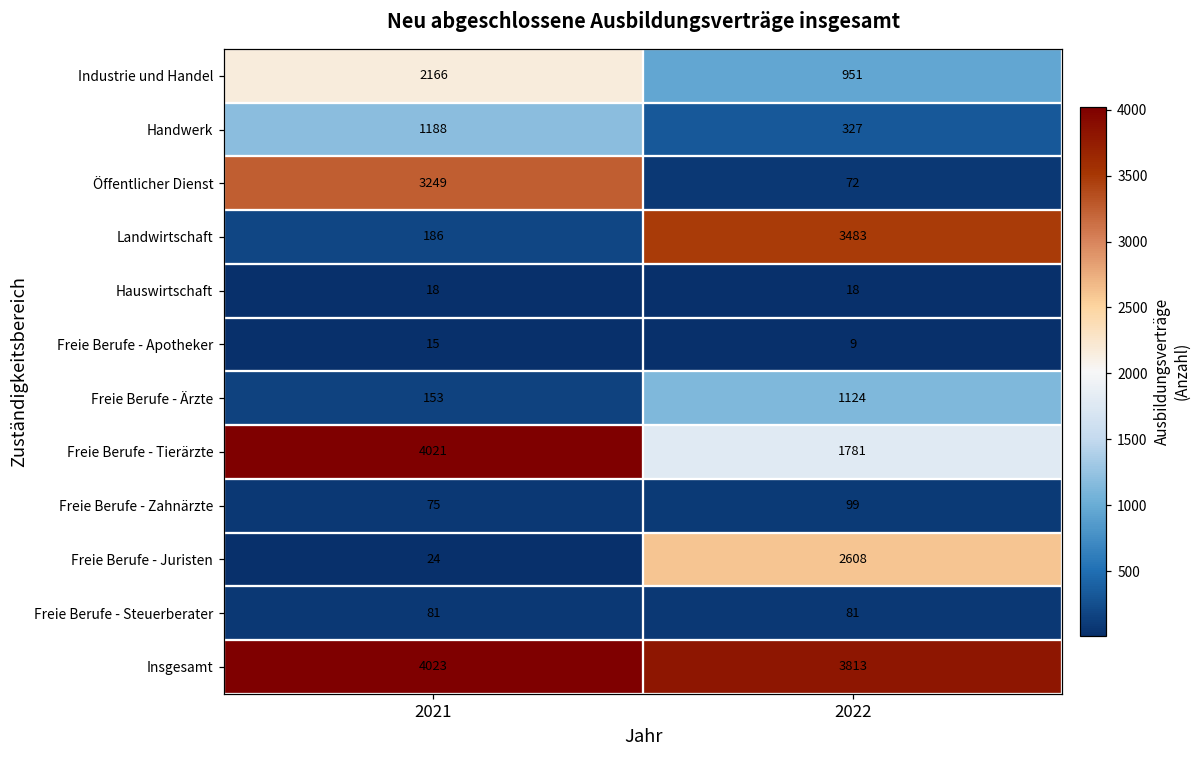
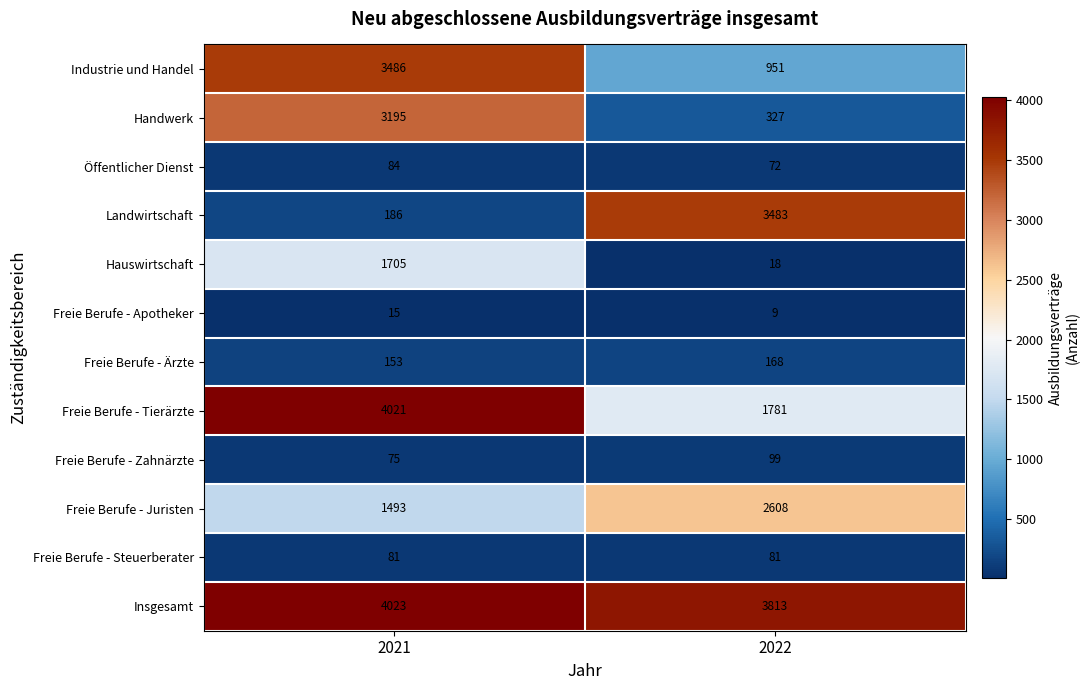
  {
    "Industrie und Handel": {
-     "2021": 2166,
+     "2021": 3486,
      "2022": 951
    },
    "Handwerk": {
-     "2021": 1188,
+     "2021": 3195,
      "2022": 327
    },
    "Öffentlicher Dienst": {
-     "2021": 3249,
+     "2021": 84,
      "2022": 72
    },
    "Landwirtschaft": {
      "2021": 186,
      "2022": 3483
    },
    "Hauswirtschaft": {
-     "2021": 18,
+     "2021": 1705,
      "2022": 18
    },
    "Freie Berufe - Apotheker": {
      "2021": 15,
      "2022": 9
    },
    "Freie Berufe - Ärzte": {
      "2021": 153,
-     "2022": 1124
+     "2022": 168
    },
    "Freie Berufe - Tierärzte": {
      "2021": 4021,
      "2022": 1781
    },
    "Freie Berufe - Zahnärzte": {
      "2021": 75,
      "2022": 99
    },
    "Freie Berufe - Juristen": {
-     "2021": 24,
+     "2021": 1493,
      "2022": 2608
    },
    "Freie Berufe - Steuerberater": {
      "2021": 81,
      "2022": 81
    },
    "Insgesamt": {
      "2021": 4023,
      "2022": 3813
    }
  }
